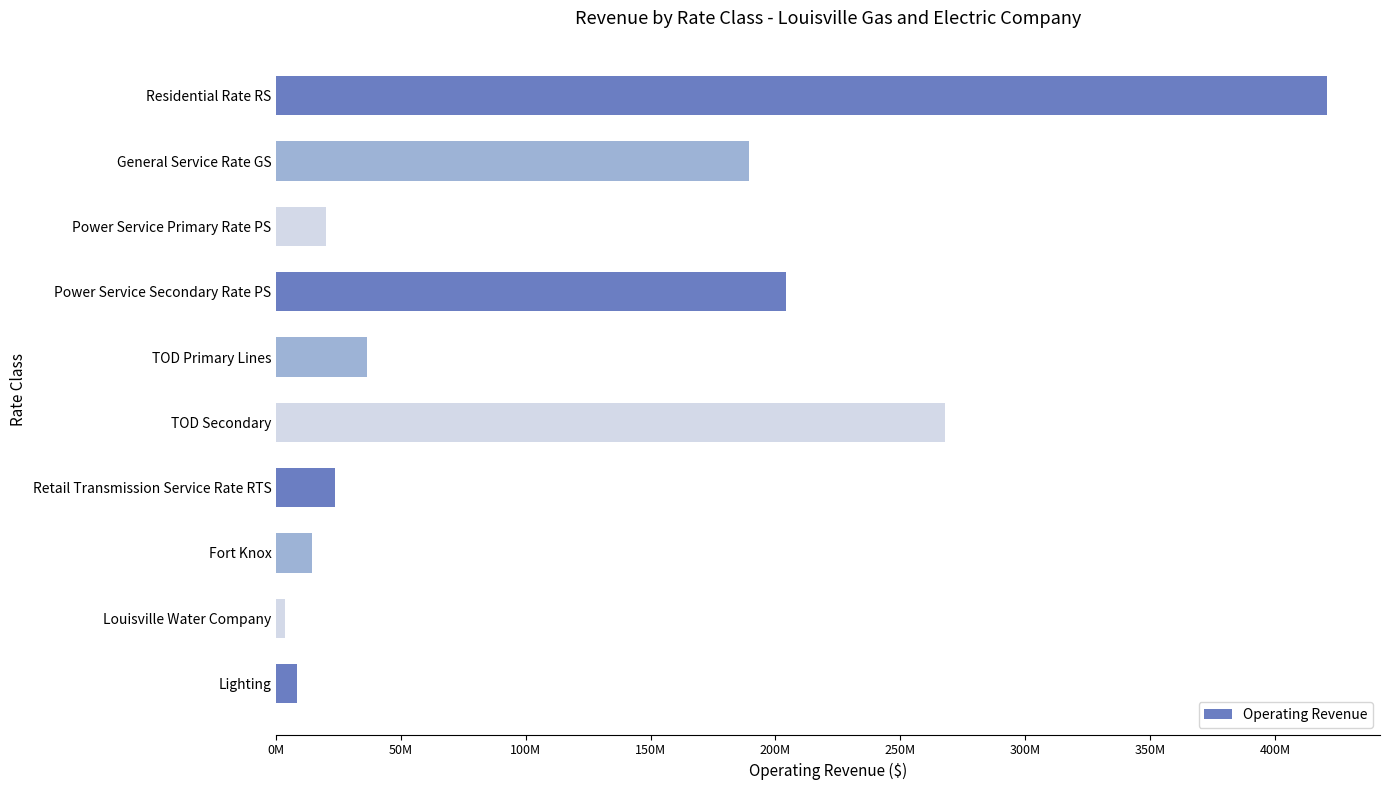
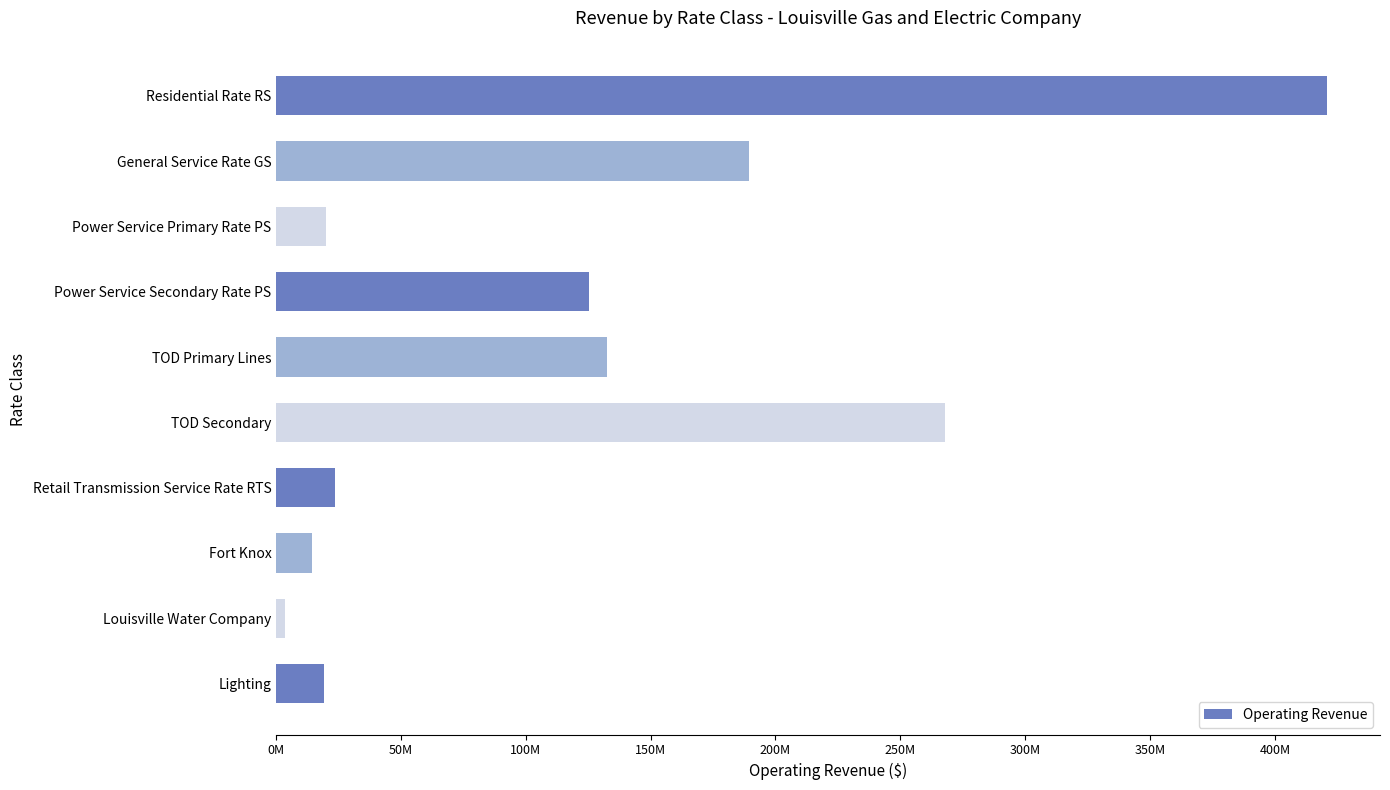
  {
    "Residential Rate RS": 421000000,
    "General Service Rate GS": 189000000,
    "Power Service Primary Rate PS": 20000000,
-   "Power Service Secondary Rate PS": 204000000,
-   "TOD Primary Lines": 36000000,
+   "Power Service Secondary Rate PS": 125000000,
+   "TOD Primary Lines": 133000000,
    "TOD Secondary": 268000000,
    "Retail Transmission Service Rate RTS": 24000000,
    "Fort Knox": 14000000,
    "Louisville Water Company": 3000000,
-   "Lighting": 8000000
+   "Lighting": 19000000
  }
